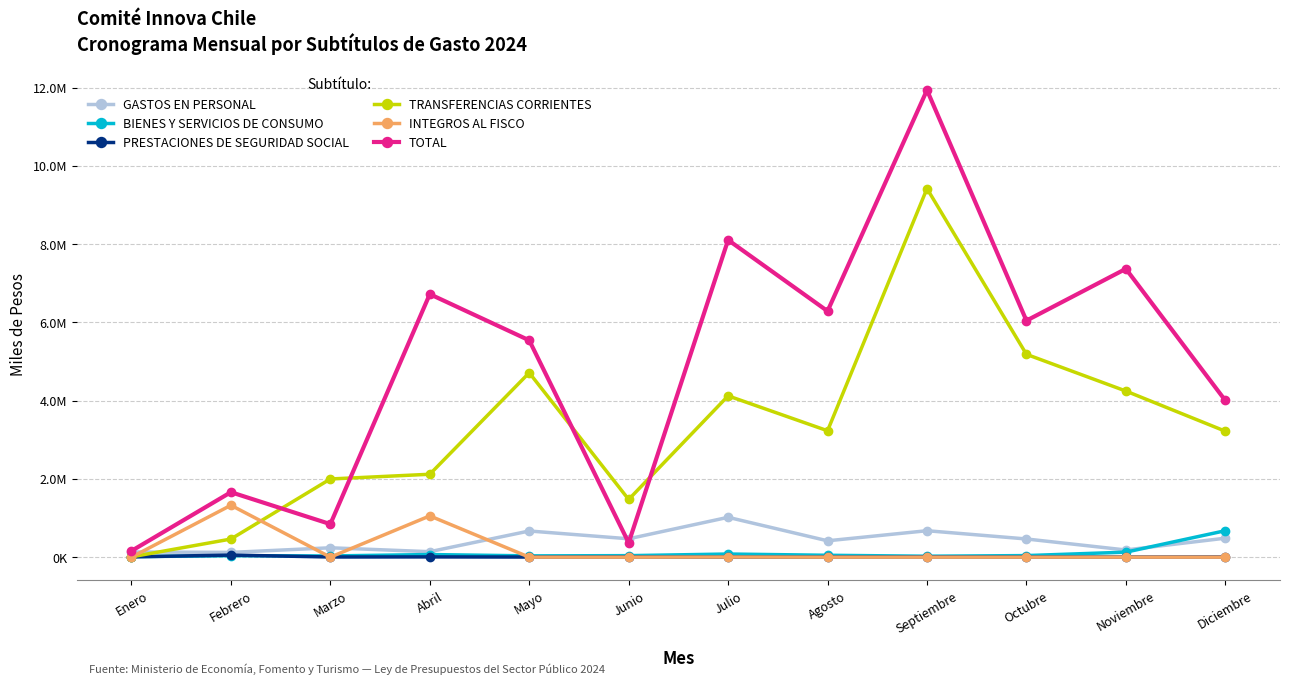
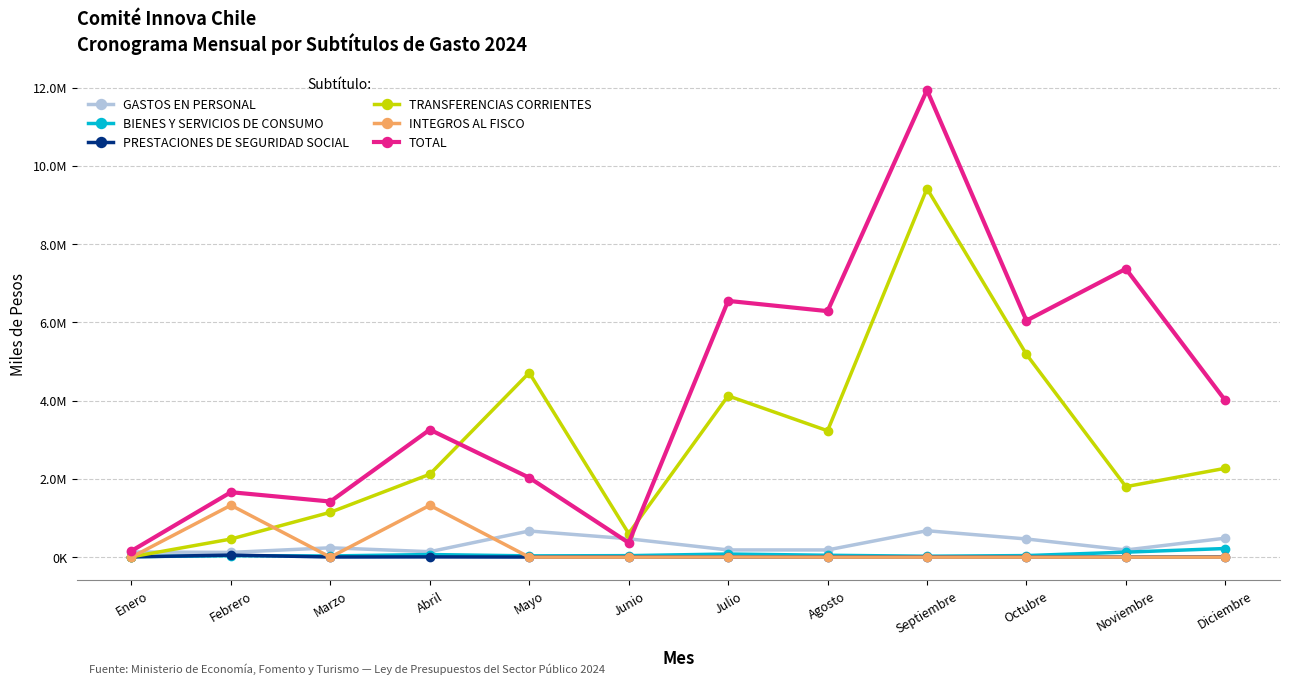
  {
    "GASTOS EN PERSONAL": {
      "Febrero": 100000,
      "Marzo": 200000,
      "Abril": 100000,
      "Mayo": 700000,
      "Junio": 500000,
-     "Julio": 1000000,
-     "Agosto": 400000,
+     "Julio": 200000,
+     "Agosto": 200000,
      "Septiembre": 700000,
      "Octubre": 500000,
      "Diciembre": 500000
    },
    "BIENES Y SERVICIOS DE CONSUMO": {
      "Julio": 100000,
-     "Diciembre": 700000
+     "Diciembre": 200000
    },
    "TRANSFERENCIAS CORRIENTES": {
      "Febrero": 500000,
-     "Marzo": 2000000,
+     "Marzo": 1100000,
      "Abril": 2100000,
      "Mayo": 4700000,
-     "Junio": 1500000,
+     "Junio": 600000,
      "Julio": 4100000,
      "Agosto": 3200000,
      "Septiembre": 9400000,
      "Octubre": 5200000,
-     "Noviembre": 4200000,
-     "Diciembre": 3200000
+     "Noviembre": 1800000,
+     "Diciembre": 2300000
    },
    "INTEGROS AL FISCO": {
      "Febrero": 1300000,
-     "Abril": 1100000
+     "Abril": 1300000
    },
    "TOTAL": {
      "Febrero": 1700000,
-     "Marzo": 800000,
-     "Abril": 6700000,
-     "Mayo": 5500000,
+     "Marzo": 1400000,
+     "Abril": 3300000,
+     "Mayo": 2000000,
      "Junio": 400000,
-     "Julio": 8100000,
+     "Julio": 6500000,
      "Agosto": 6300000,
      "Septiembre": 11900000,
      "Octubre": 6000000,
      "Noviembre": 7400000,
      "Diciembre": 4000000
    }
  }
